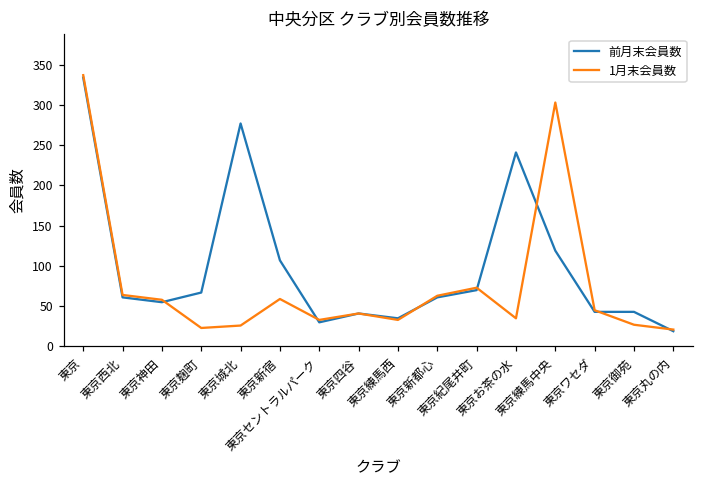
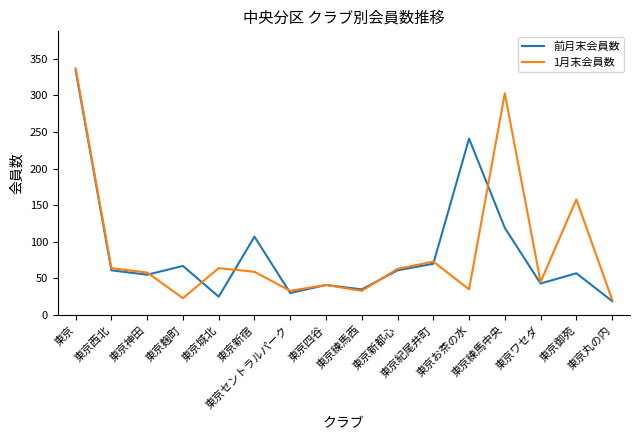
  {
    "前月末会員数": {
      "東京麹町": 70,
-     "東京城北": 280,
+     "東京城北": 30,
      "東京新宿": 110,
      "東京お茶の水": 240,
      "東京練馬中央": 120,
-     "東京御苑": 40
+     "東京御苑": 60
    },
    "1月末会員数": {
      "東京麹町": 20,
-     "東京城北": 30,
+     "東京城北": 60,
      "東京新宿": 60,
      "東京お茶の水": 40,
      "東京練馬中央": 300,
-     "東京御苑": 30
+     "東京御苑": 160
    }
  }
